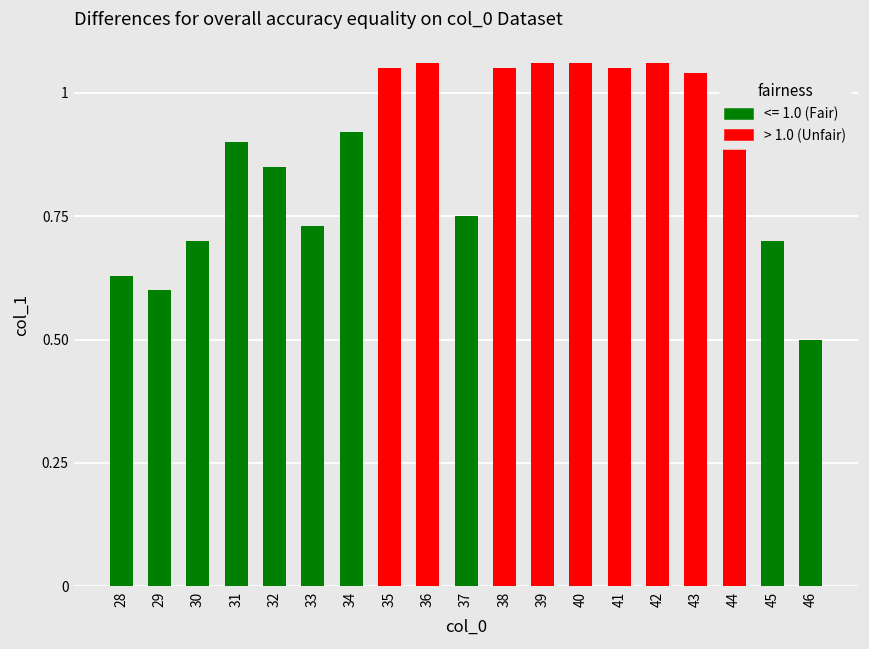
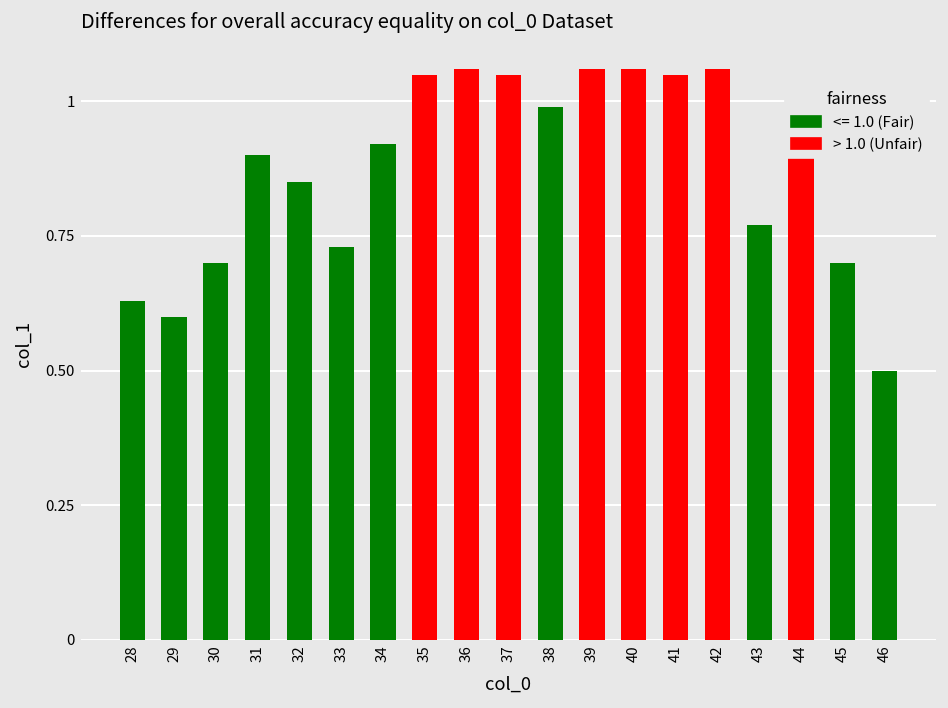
  {
    "28": 0.63,
    "29": 0.60,
    "30": 0.70,
    "31": 0.90,
    "32": 0.85,
    "33": 0.73,
    "34": 0.92,
    "35": 1.05,
    "36": 1.06,
-   "37": 0.75,
-   "38": 1.05,
+   "37": 1.05,
+   "38": 0.99,
    "39": 1.06,
    "40": 1.06,
    "41": 1.05,
    "42": 1.06,
-   "43": 1.04,
+   "43": 0.77,
    "45": 0.70,
    "46": 0.50
  }
